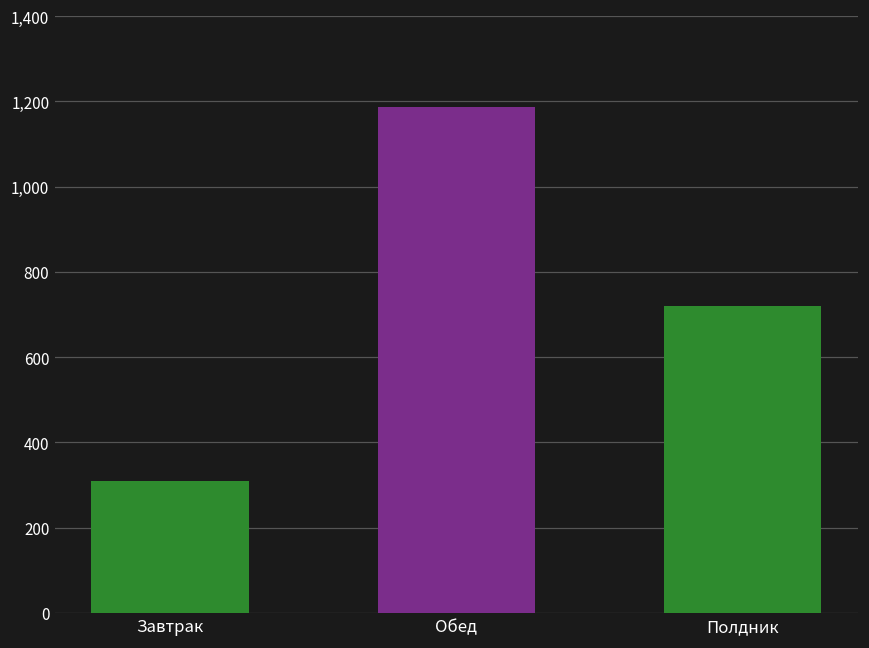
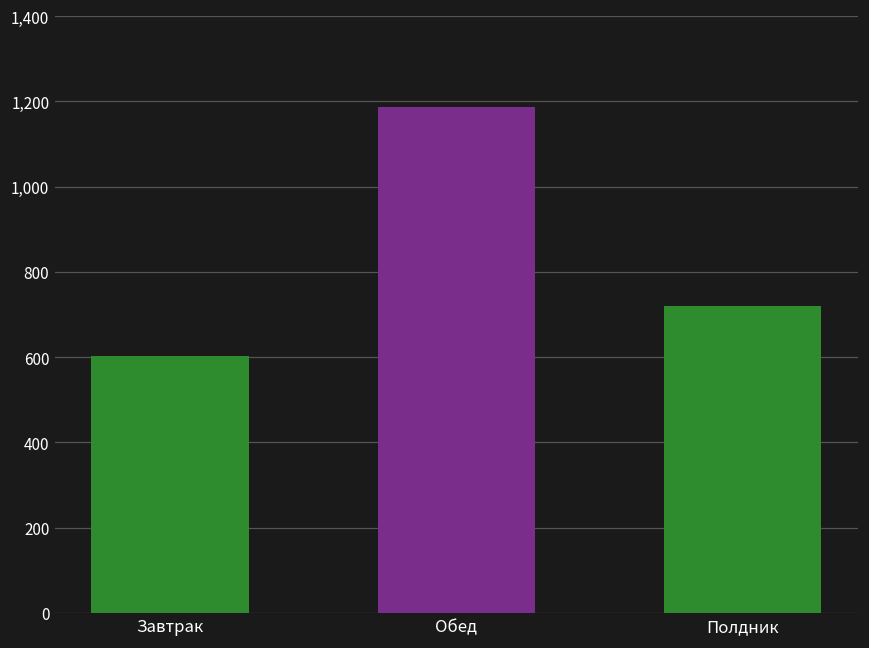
  {
-   "Завтрак": "310",
+   "Завтрак": "600",
    "Обед": "1,190",
    "Полдник": "720"
  }
